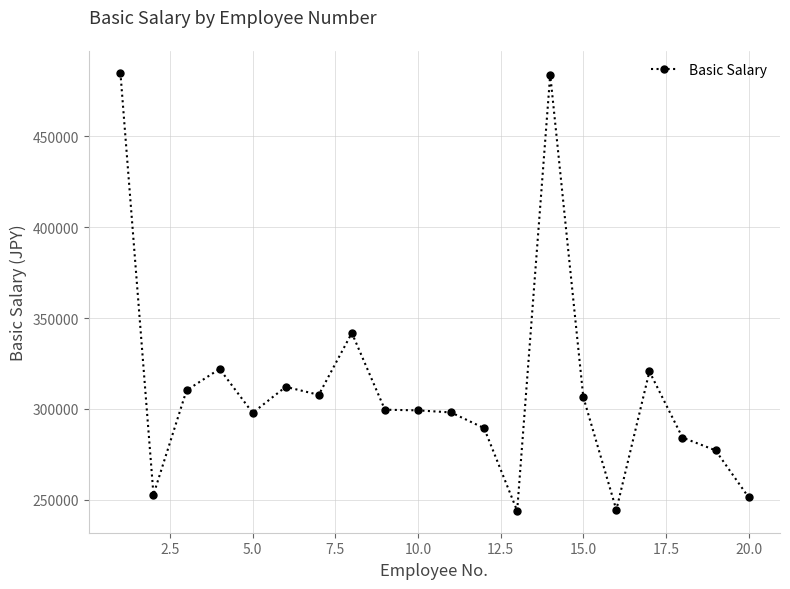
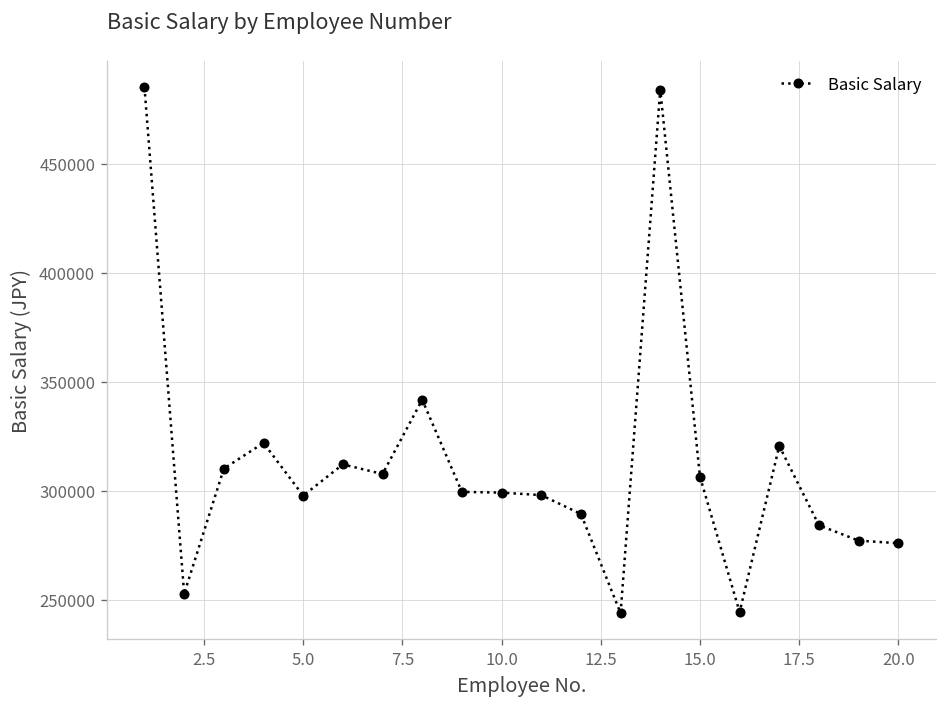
  {
    "5.0": 298000,
    "10.0": 299000,
    "15.0": 307000,
-   "20.0": 251000
+   "20.0": 276000
  }
